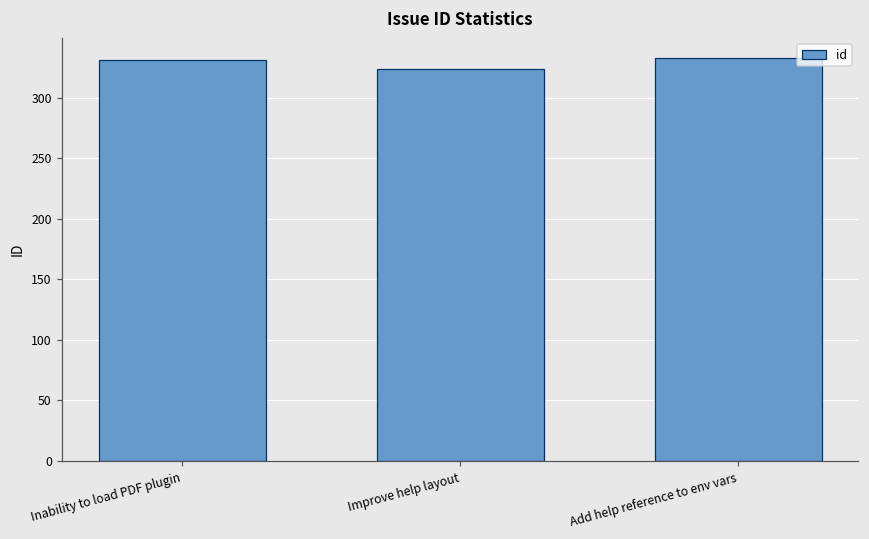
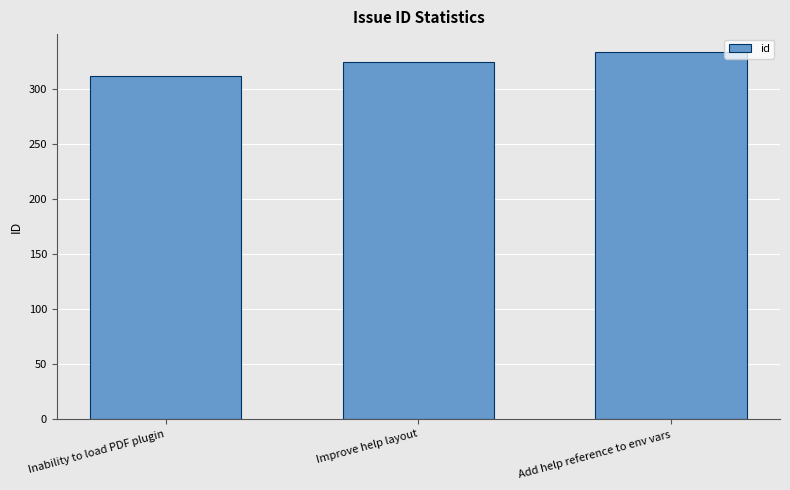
  {
-   "Inability to load PDF plugin": 331,
+   "Inability to load PDF plugin": 312,
    "Improve help layout": 324,
    "Add help reference to env vars": 333
  }
